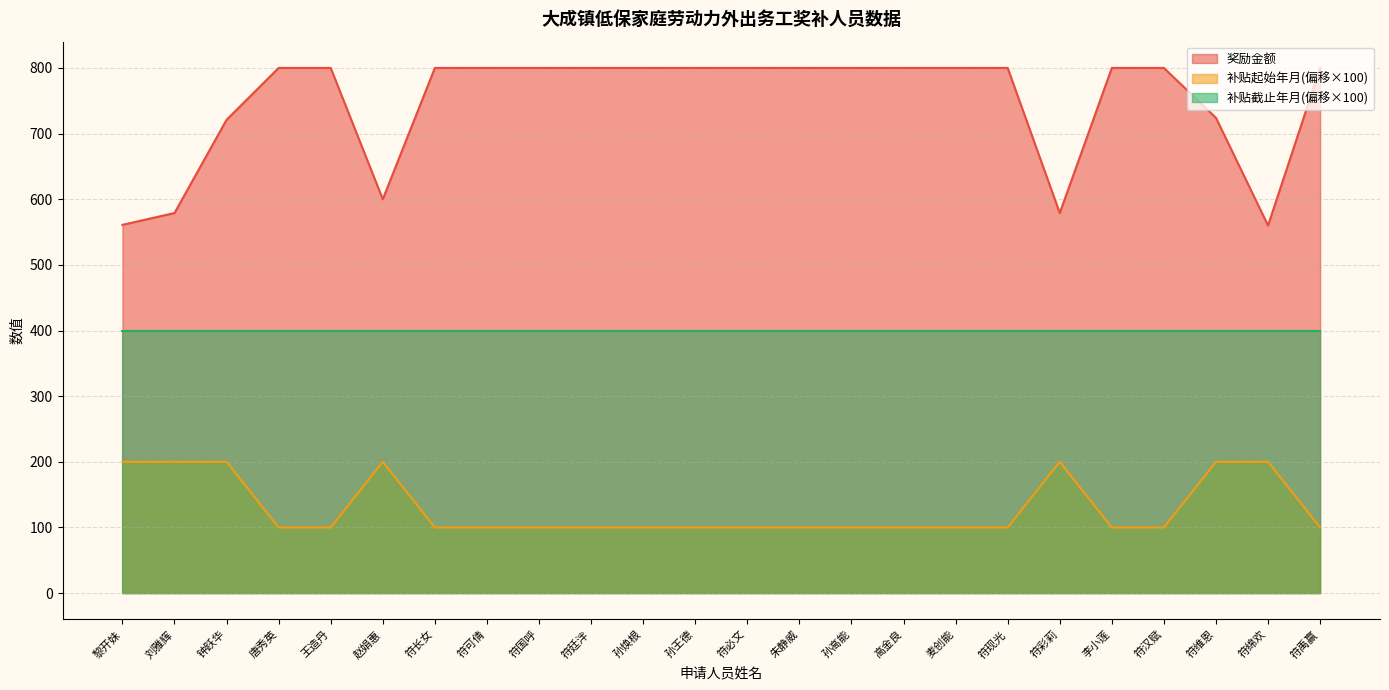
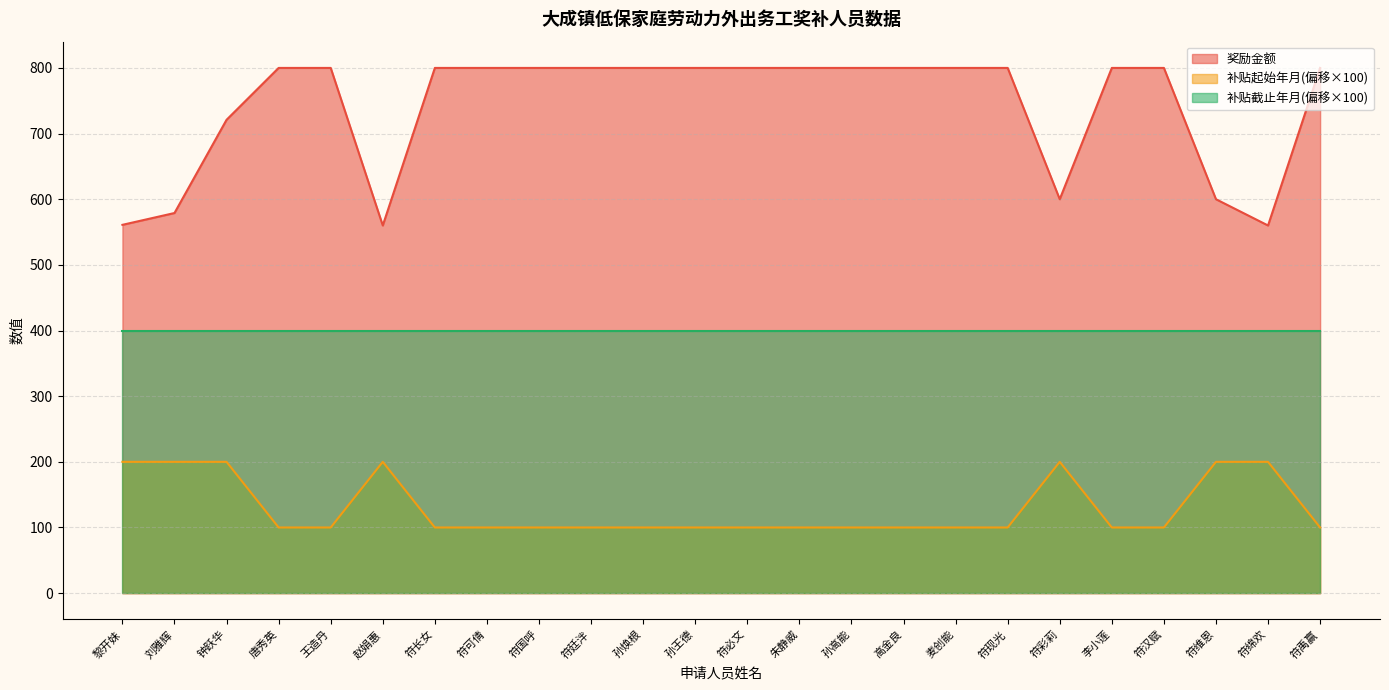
  {
    "奖励金额": {
      "黎开妹": 560,
      "刘雅辉": 580,
      "钟跃华": 720,
      "唐秀英": 800,
      "王造丹": 800,
-     "赵娟惠": 600,
+     "赵娟惠": 560,
      "符长女": 800,
      "符可倩": 800,
      "符国呼": 800,
      "符廷泮": 800,
      "孙焕根": 800,
      "孙王德": 800,
      "符必文": 800,
      "朱静威": 800,
      "孙高能": 800,
      "高金良": 800,
      "麦创能": 800,
      "符现光": 800,
-     "符彩莉": 580,
+     "符彩莉": 600,
      "李小莲": 800,
      "符汉赋": 800,
-     "符维恩": 720,
+     "符维恩": 600,
      "符绵欢": 560
    },
    "补贴起始年月(偏移×100)": {
      "黎开妹": 200,
      "刘雅辉": 200,
      "钟跃华": 200,
      "唐秀英": 100,
      "王造丹": 100,
      "赵娟惠": 200,
      "符长女": 100,
      "符可倩": 100,
      "符国呼": 100,
      "符廷泮": 100,
      "孙焕根": 100,
      "孙王德": 100,
      "符必文": 100,
      "朱静威": 100,
      "孙高能": 100,
      "高金良": 100,
      "麦创能": 100,
      "符现光": 100,
      "符彩莉": 200,
      "李小莲": 100,
      "符汉赋": 100,
      "符维恩": 200,
      "符绵欢": 200,
      "符禹赢": 100
    },
    "补贴截止年月(偏移×100)": {
      "黎开妹": 400,
      "刘雅辉": 400,
      "钟跃华": 400,
      "唐秀英": 400,
      "王造丹": 400,
      "赵娟惠": 400,
      "符长女": 400,
      "符可倩": 400,
      "符国呼": 400,
      "符廷泮": 400,
      "孙焕根": 400,
      "孙王德": 400,
      "符必文": 400,
      "朱静威": 400,
      "孙高能": 400,
      "高金良": 400,
      "麦创能": 400,
      "符现光": 400,
      "符彩莉": 400,
      "李小莲": 400,
      "符汉赋": 400,
      "符维恩": 400,
      "符绵欢": 400,
      "符禹赢": 400
    }
  }
